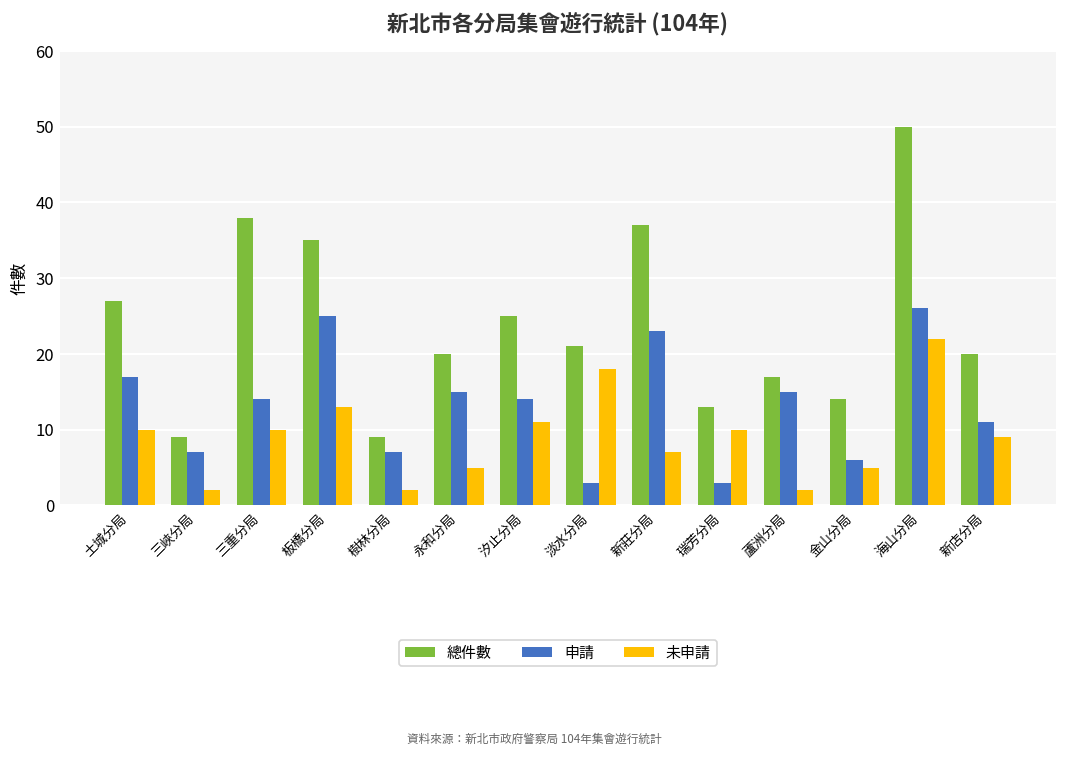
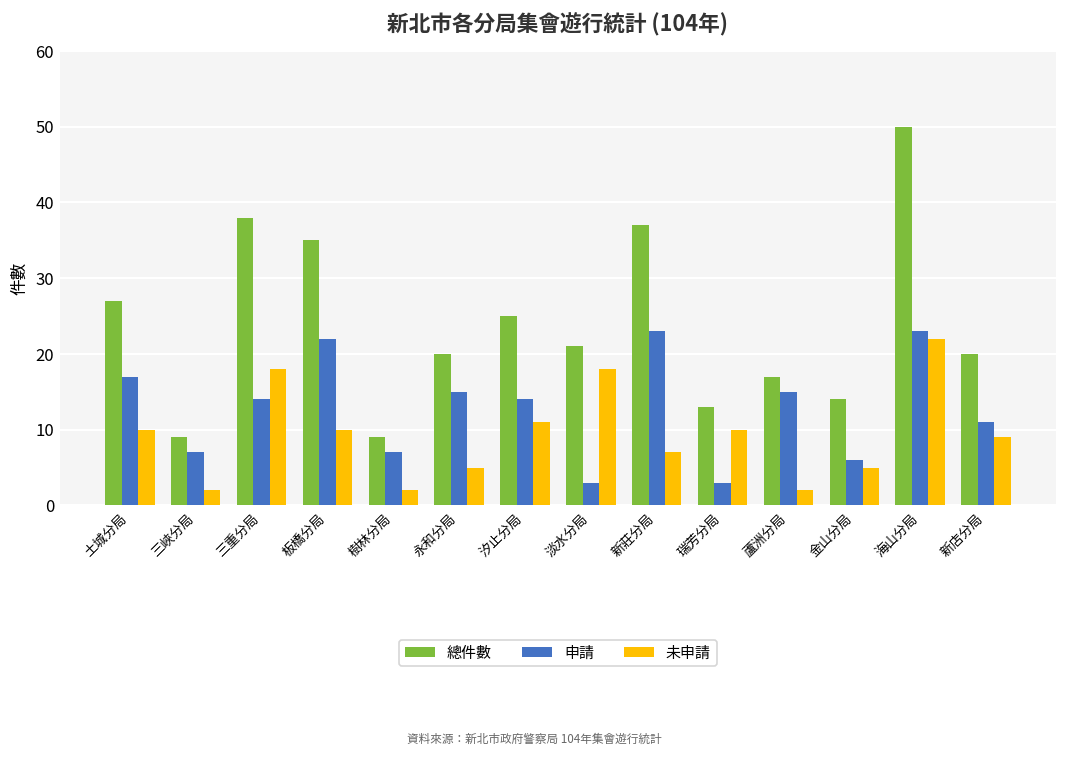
  {
    "總件數": {
      "土城分局": 27,
      "三峽分局": 9,
      "三重分局": 38,
      "板橋分局": 35,
      "樹林分局": 9,
      "永和分局": 20,
      "汐止分局": 25,
      "淡水分局": 21,
      "新莊分局": 37,
      "瑞芳分局": 13,
      "蘆洲分局": 17,
      "金山分局": 14,
      "海山分局": 50,
      "新店分局": 20
    },
    "申請": {
      "土城分局": 17,
      "三峽分局": 7,
      "三重分局": 14,
-     "板橋分局": 25,
+     "板橋分局": 22,
      "樹林分局": 7,
      "永和分局": 15,
      "汐止分局": 14,
      "淡水分局": 3,
      "新莊分局": 23,
      "瑞芳分局": 3,
      "蘆洲分局": 15,
      "金山分局": 6,
-     "海山分局": 26,
+     "海山分局": 23,
      "新店分局": 11
    },
    "未申請": {
      "土城分局": 10,
      "三峽分局": 2,
-     "三重分局": 10,
-     "板橋分局": 13,
+     "三重分局": 18,
+     "板橋分局": 10,
      "樹林分局": 2,
      "永和分局": 5,
      "汐止分局": 11,
      "淡水分局": 18,
      "新莊分局": 7,
      "瑞芳分局": 10,
      "蘆洲分局": 2,
      "金山分局": 5,
      "海山分局": 22,
      "新店分局": 9
    }
  }
